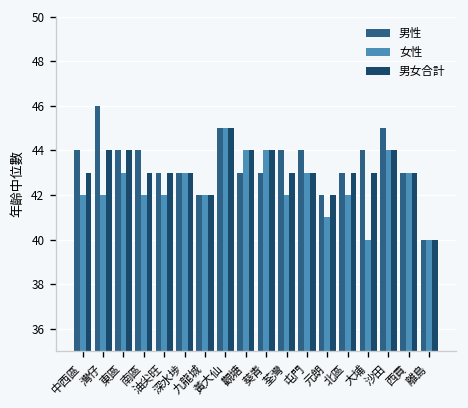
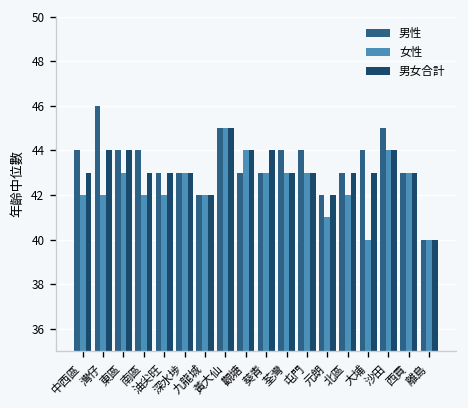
  {
    "女性": {
      "中西區": 42,
      "灣仔": 42,
      "東區": 43,
      "南區": 42,
      "油尖旺": 42,
      "深水埗": 43,
      "九龍城": 42,
      "黃大仙": 45,
      "觀塘": 44,
-     "葵青": 44,
-     "荃灣": 42,
+     "葵青": 43,
+     "荃灣": 43,
      "屯門": 43,
      "元朗": 41,
      "北區": 42,
      "大埔": 40,
      "沙田": 44,
      "西貢": 43,
      "離島": 40
    }
  }
